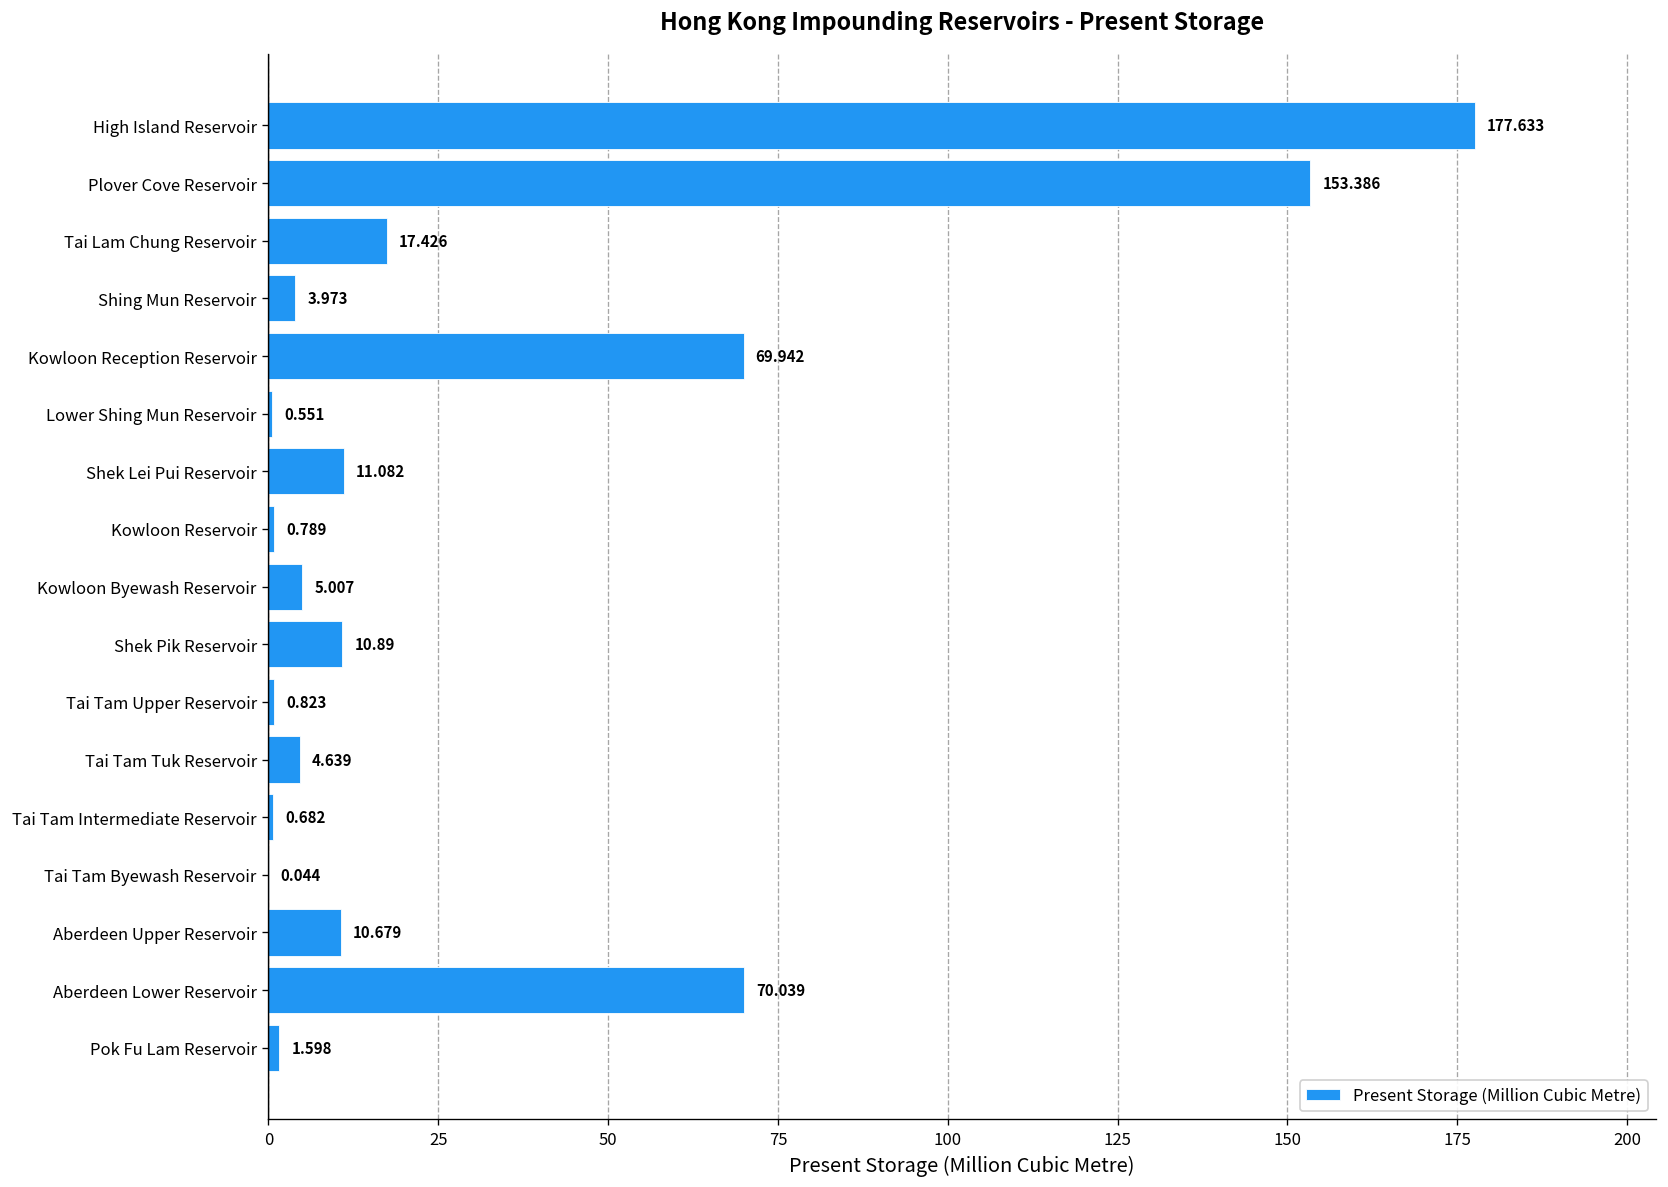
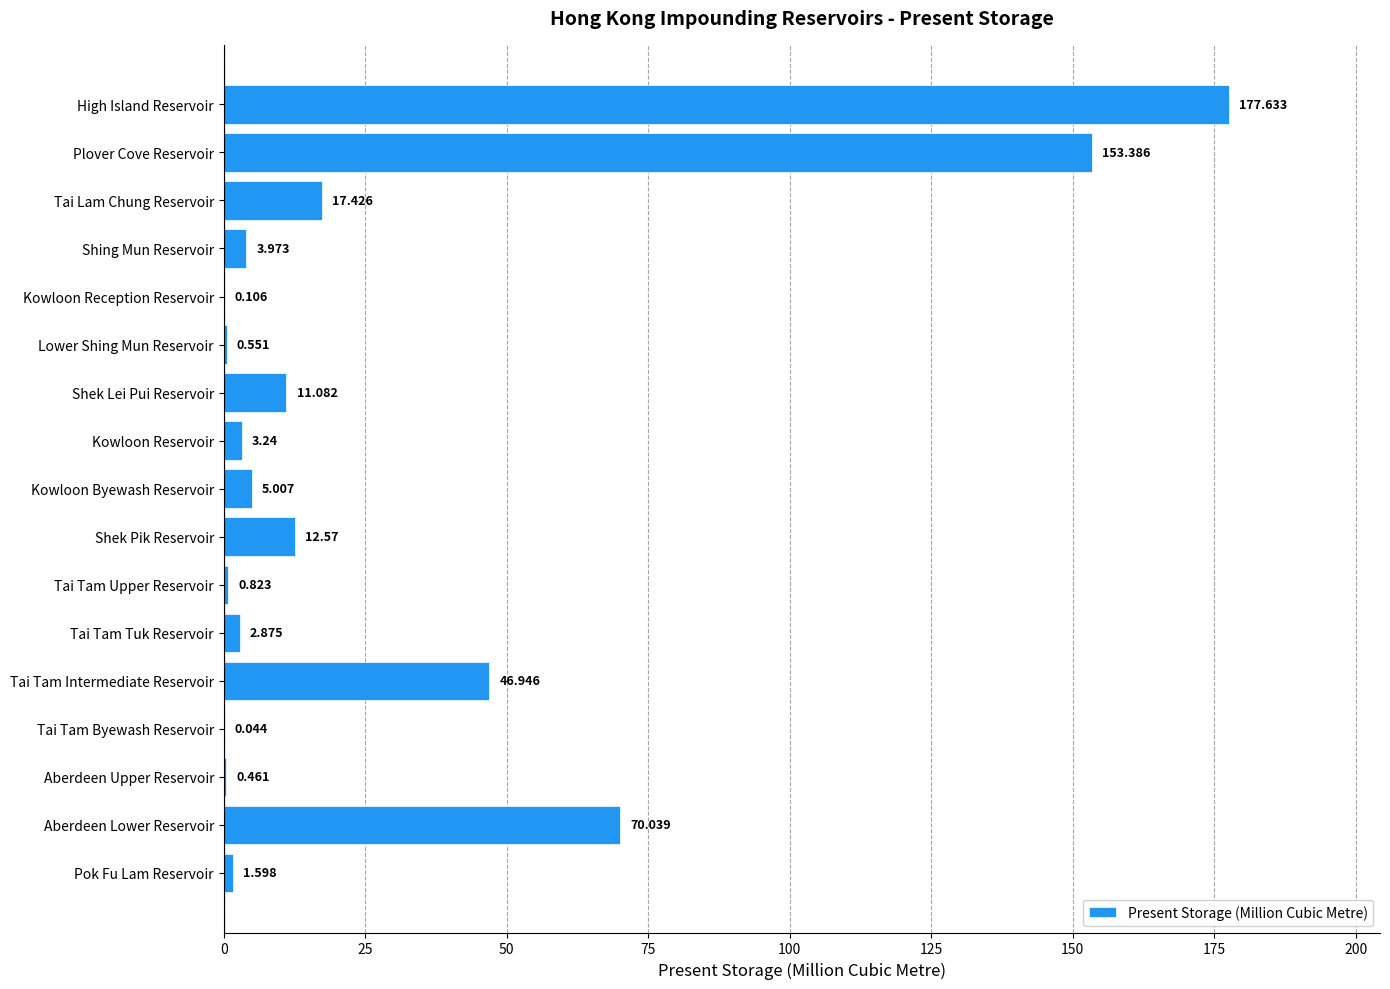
  {
    "High Island Reservoir": 177.633,
    "Plover Cove Reservoir": 153.386,
    "Tai Lam Chung Reservoir": 17.426,
    "Shing Mun Reservoir": 3.973,
-   "Kowloon Reception Reservoir": 69.942,
+   "Kowloon Reception Reservoir": 0.106,
    "Lower Shing Mun Reservoir": 0.551,
    "Shek Lei Pui Reservoir": 11.082,
-   "Kowloon Reservoir": 0.789,
+   "Kowloon Reservoir": 3.24,
    "Kowloon Byewash Reservoir": 5.007,
-   "Shek Pik Reservoir": 10.89,
+   "Shek Pik Reservoir": 12.57,
    "Tai Tam Upper Reservoir": 0.823,
-   "Tai Tam Tuk Reservoir": 4.639,
-   "Tai Tam Intermediate Reservoir": 0.682,
+   "Tai Tam Tuk Reservoir": 2.875,
+   "Tai Tam Intermediate Reservoir": 46.946,
    "Tai Tam Byewash Reservoir": 0.044,
-   "Aberdeen Upper Reservoir": 10.679,
+   "Aberdeen Upper Reservoir": 0.461,
    "Aberdeen Lower Reservoir": 70.039,
    "Pok Fu Lam Reservoir": 1.598
  }
